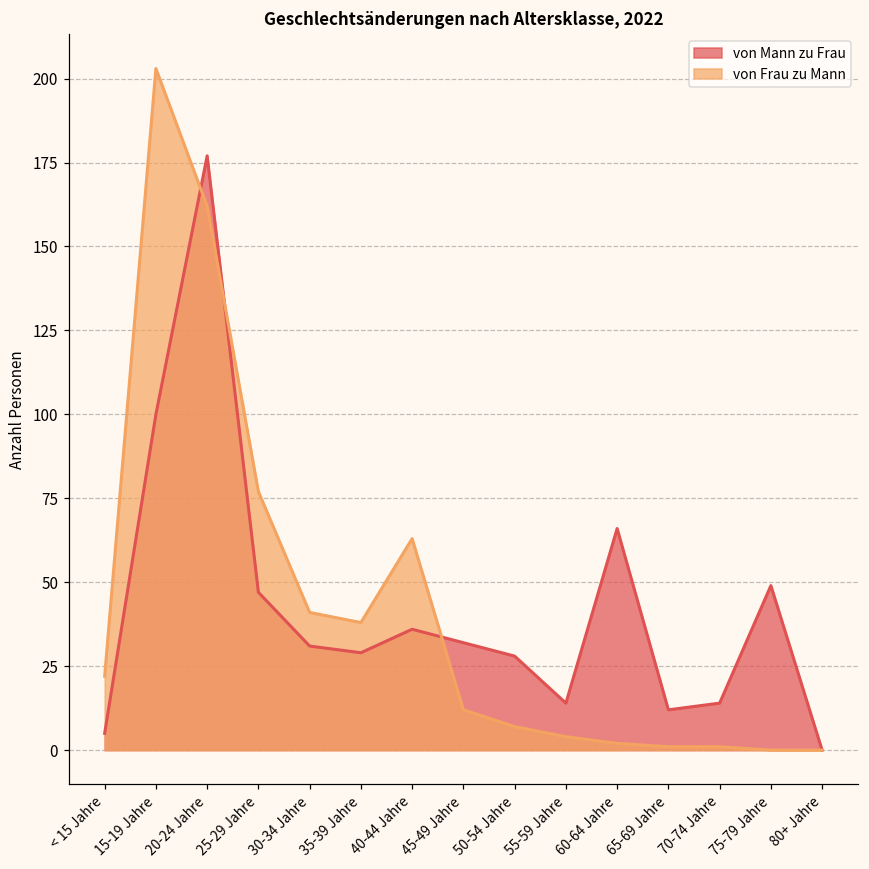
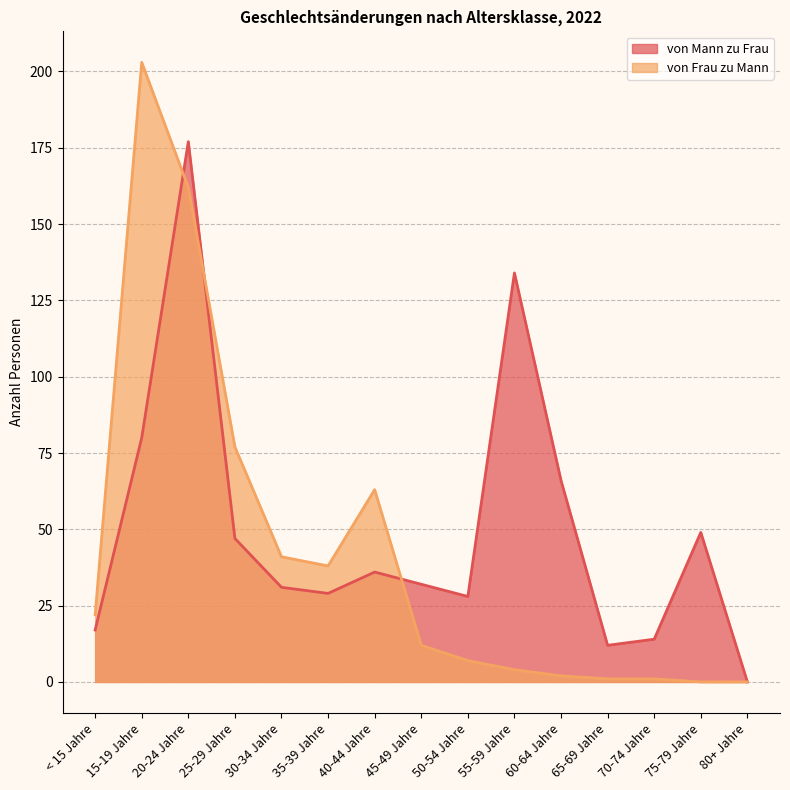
  {
    "von Mann zu Frau": {
-     "< 15 Jahre": 5,
-     "15-19 Jahre": 100,
+     "< 15 Jahre": 17,
+     "15-19 Jahre": 80,
      "20-24 Jahre": 177,
      "25-29 Jahre": 47,
      "30-34 Jahre": 31,
      "35-39 Jahre": 29,
      "40-44 Jahre": 36,
      "45-49 Jahre": 32,
      "50-54 Jahre": 28,
-     "55-59 Jahre": 14,
+     "55-59 Jahre": 134,
      "60-64 Jahre": 66,
      "65-69 Jahre": 12,
      "70-74 Jahre": 14,
      "75-79 Jahre": 49
    },
    "von Frau zu Mann": {
      "< 15 Jahre": 22,
      "15-19 Jahre": 203,
      "20-24 Jahre": 162,
      "25-29 Jahre": 77,
      "30-34 Jahre": 41,
      "35-39 Jahre": 38,
      "40-44 Jahre": 63,
      "45-49 Jahre": 12,
      "50-54 Jahre": 7,
      "55-59 Jahre": 4,
      "60-64 Jahre": 2,
      "65-69 Jahre": 1,
      "70-74 Jahre": 1,
      "75-79 Jahre": 0
    }
  }
